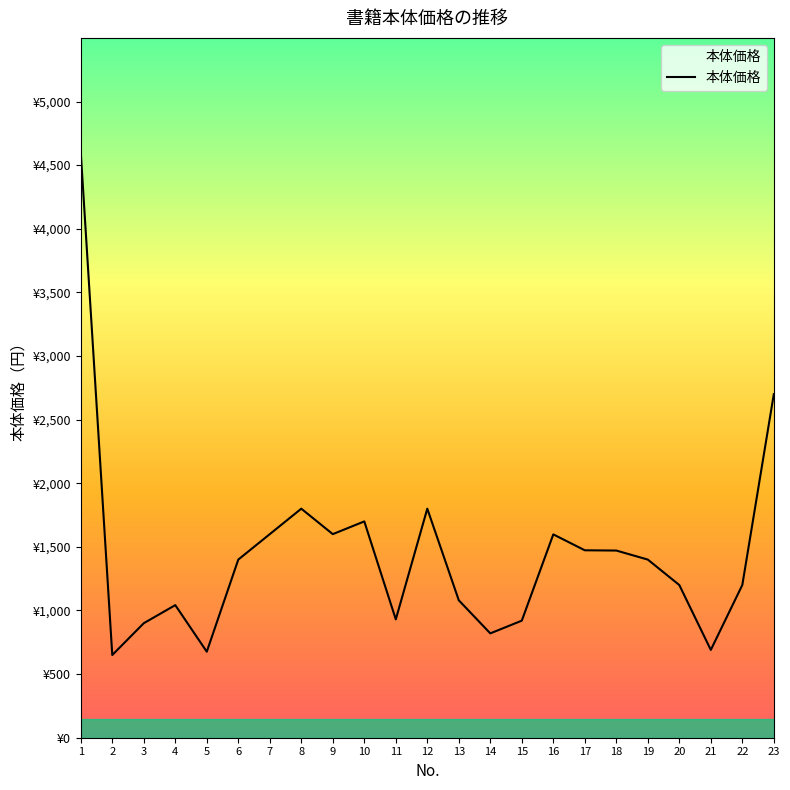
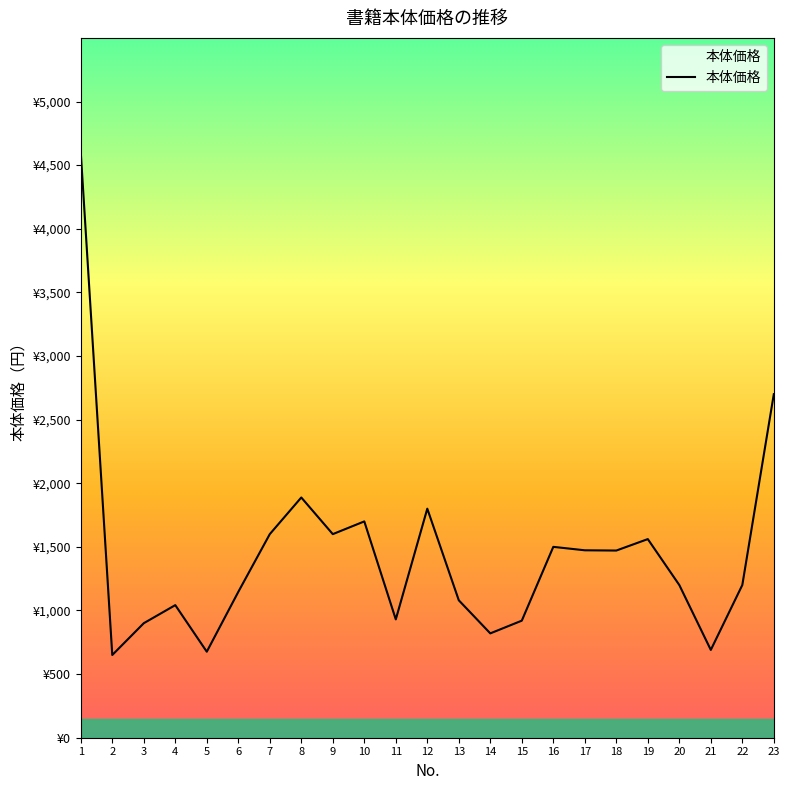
  {
    "1": "¥4,600",
    "2": "¥650",
    "3": "¥900",
    "4": "¥1,040",
    "5": "¥680",
-   "6": "¥1,400",
+   "6": "¥1,150",
    "7": "¥1,600",
-   "8": "¥1,800",
+   "8": "¥1,890",
    "9": "¥1,600",
    "10": "¥1,700",
    "11": "¥930",
    "12": "¥1,800",
    "13": "¥1,080",
    "14": "¥820",
    "15": "¥920",
-   "16": "¥1,600",
+   "16": "¥1,500",
    "17": "¥1,470",
    "18": "¥1,470",
-   "19": "¥1,400",
+   "19": "¥1,560",
    "20": "¥1,200",
    "21": "¥690",
    "22": "¥1,200",
    "23": "¥2,700"
  }
